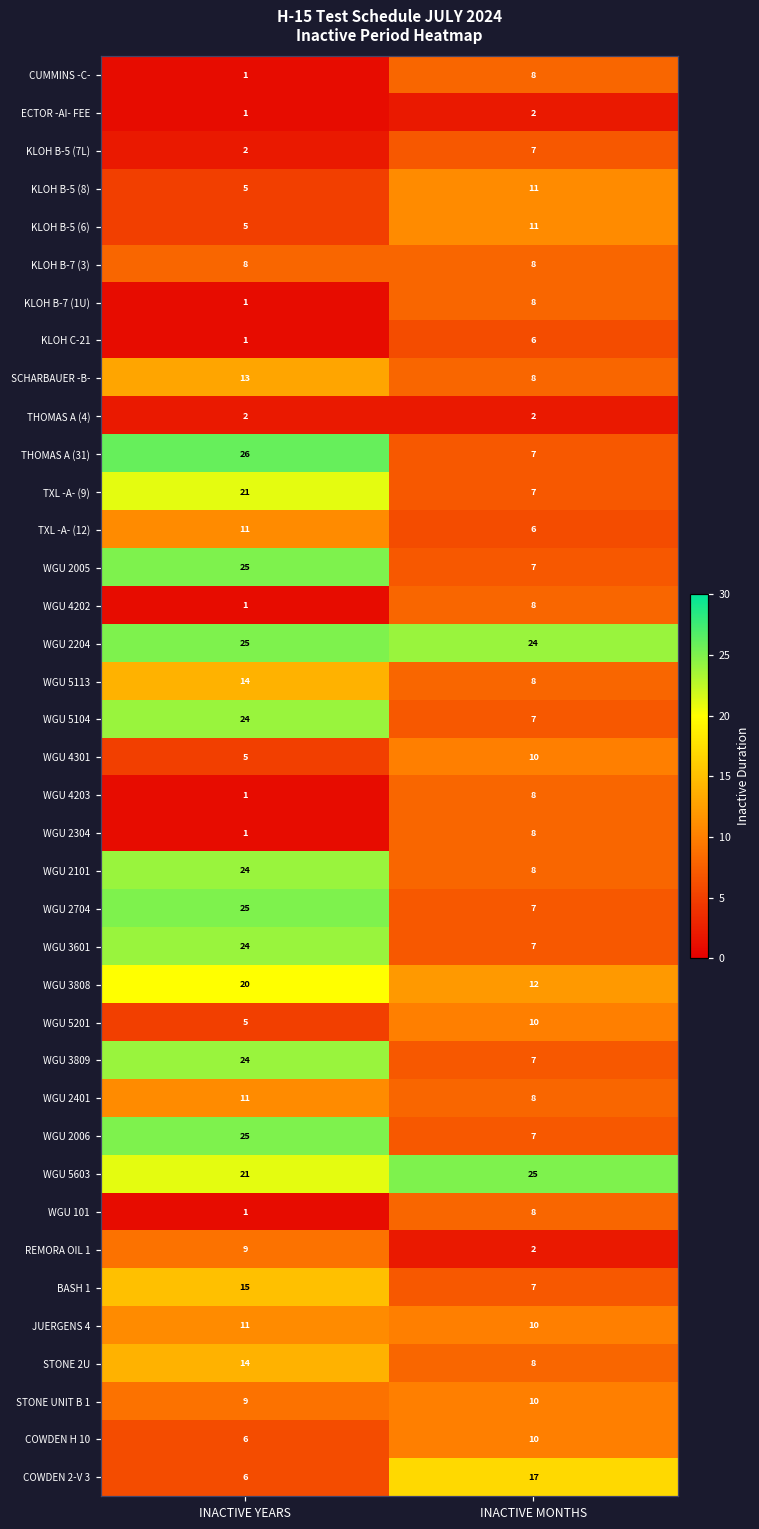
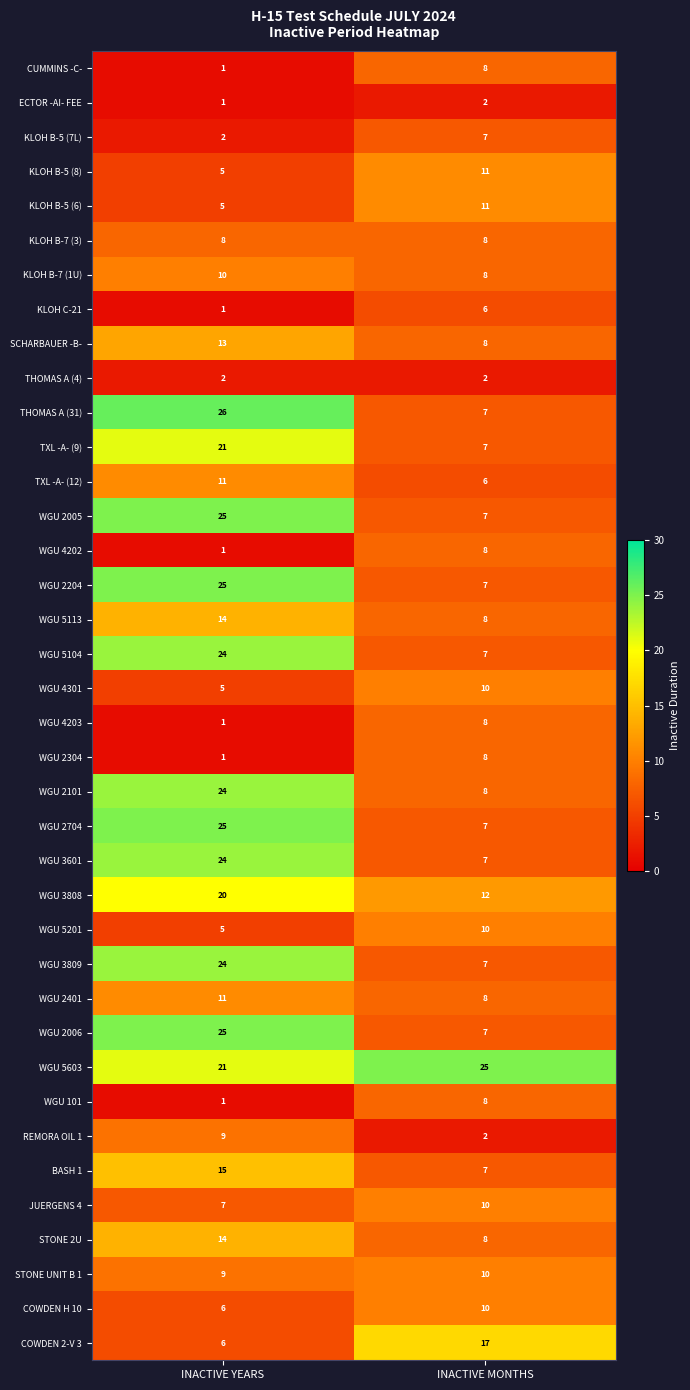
  {
    "CUMMINS -C-": {
      "INACTIVE YEARS": 1,
      "INACTIVE MONTHS": 8
    },
    "ECTOR -AI- FEE": {
      "INACTIVE YEARS": 1,
      "INACTIVE MONTHS": 2
    },
    "KLOH B-5 (7L)": {
      "INACTIVE YEARS": 2,
      "INACTIVE MONTHS": 7
    },
    "KLOH B-5 (8)": {
      "INACTIVE YEARS": 5,
      "INACTIVE MONTHS": 11
    },
    "KLOH B-5 (6)": {
      "INACTIVE YEARS": 5,
      "INACTIVE MONTHS": 11
    },
    "KLOH B-7 (3)": {
      "INACTIVE YEARS": 8,
      "INACTIVE MONTHS": 8
    },
    "KLOH B-7 (1U)": {
-     "INACTIVE YEARS": 1,
+     "INACTIVE YEARS": 10,
      "INACTIVE MONTHS": 8
    },
    "KLOH C-21": {
      "INACTIVE YEARS": 1,
      "INACTIVE MONTHS": 6
    },
    "SCHARBAUER -B-": {
      "INACTIVE YEARS": 13,
      "INACTIVE MONTHS": 8
    },
    "THOMAS A (4)": {
      "INACTIVE YEARS": 2,
      "INACTIVE MONTHS": 2
    },
    "THOMAS A (31)": {
      "INACTIVE YEARS": 26,
      "INACTIVE MONTHS": 7
    },
    "TXL -A- (9)": {
      "INACTIVE YEARS": 21,
      "INACTIVE MONTHS": 7
    },
    "TXL -A- (12)": {
      "INACTIVE YEARS": 11,
      "INACTIVE MONTHS": 6
    },
    "WGU 2005": {
      "INACTIVE YEARS": 25,
      "INACTIVE MONTHS": 7
    },
    "WGU 4202": {
      "INACTIVE YEARS": 1,
      "INACTIVE MONTHS": 8
    },
    "WGU 2204": {
      "INACTIVE YEARS": 25,
-     "INACTIVE MONTHS": 24
+     "INACTIVE MONTHS": 7
    },
    "WGU 5113": {
      "INACTIVE YEARS": 14,
      "INACTIVE MONTHS": 8
    },
    "WGU 5104": {
      "INACTIVE YEARS": 24,
      "INACTIVE MONTHS": 7
    },
    "WGU 4301": {
      "INACTIVE YEARS": 5,
      "INACTIVE MONTHS": 10
    },
    "WGU 4203": {
      "INACTIVE YEARS": 1,
      "INACTIVE MONTHS": 8
    },
    "WGU 2304": {
      "INACTIVE YEARS": 1,
      "INACTIVE MONTHS": 8
    },
    "WGU 2101": {
      "INACTIVE YEARS": 24,
      "INACTIVE MONTHS": 8
    },
    "WGU 2704": {
      "INACTIVE YEARS": 25,
      "INACTIVE MONTHS": 7
    },
    "WGU 3601": {
      "INACTIVE YEARS": 24,
      "INACTIVE MONTHS": 7
    },
    "WGU 3808": {
      "INACTIVE YEARS": 20,
      "INACTIVE MONTHS": 12
    },
    "WGU 5201": {
      "INACTIVE YEARS": 5,
      "INACTIVE MONTHS": 10
    },
    "WGU 3809": {
      "INACTIVE YEARS": 24,
      "INACTIVE MONTHS": 7
    },
    "WGU 2401": {
      "INACTIVE YEARS": 11,
      "INACTIVE MONTHS": 8
    },
    "WGU 2006": {
      "INACTIVE YEARS": 25,
      "INACTIVE MONTHS": 7
    },
    "WGU 5603": {
      "INACTIVE YEARS": 21,
      "INACTIVE MONTHS": 25
    },
    "WGU 101": {
      "INACTIVE YEARS": 1,
      "INACTIVE MONTHS": 8
    },
    "REMORA OIL 1": {
      "INACTIVE YEARS": 9,
      "INACTIVE MONTHS": 2
    },
    "BASH 1": {
      "INACTIVE YEARS": 15,
      "INACTIVE MONTHS": 7
    },
    "JUERGENS 4": {
-     "INACTIVE YEARS": 11,
+     "INACTIVE YEARS": 7,
      "INACTIVE MONTHS": 10
    },
    "STONE 2U": {
      "INACTIVE YEARS": 14,
      "INACTIVE MONTHS": 8
    },
    "STONE UNIT B 1": {
      "INACTIVE YEARS": 9,
      "INACTIVE MONTHS": 10
    },
    "COWDEN H 10": {
      "INACTIVE YEARS": 6,
      "INACTIVE MONTHS": 10
    },
    "COWDEN 2-V 3": {
      "INACTIVE YEARS": 6,
      "INACTIVE MONTHS": 17
    }
  }
